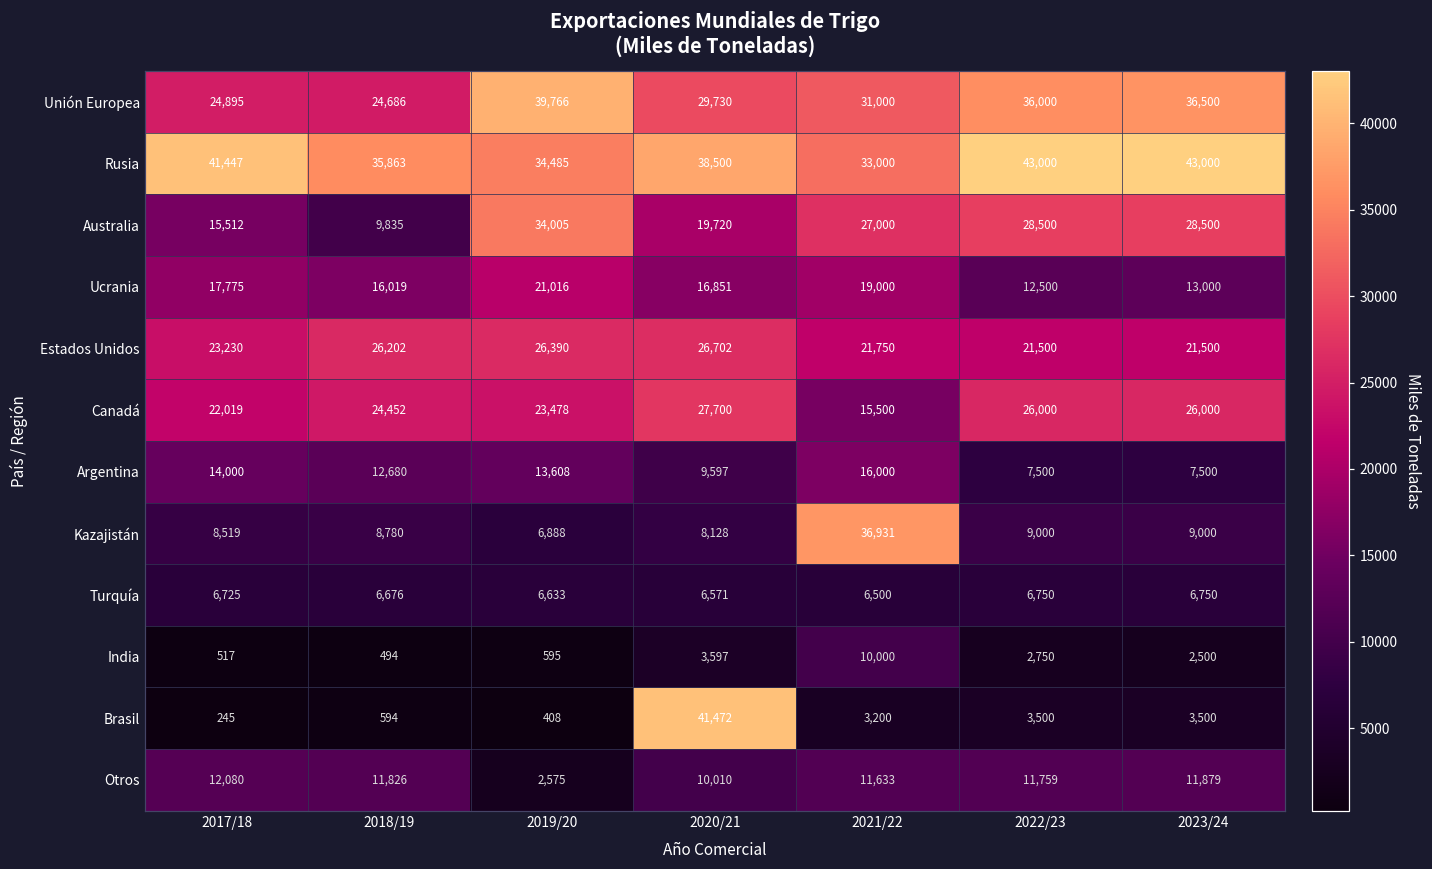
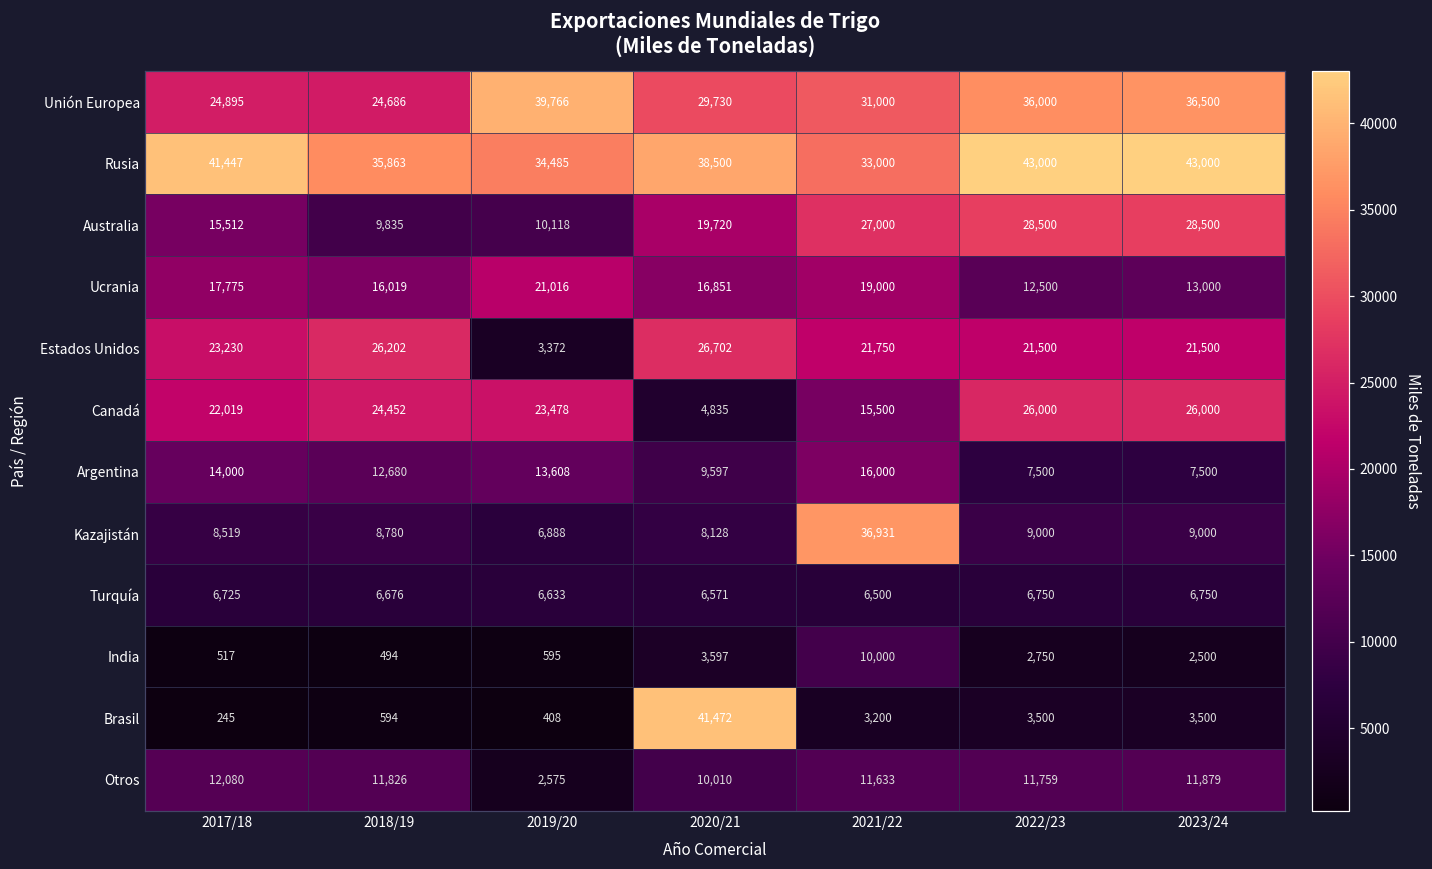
  {
    "Unión Europea": {
      "2017/18": "24,895",
      "2018/19": "24,686",
      "2019/20": "39,766",
      "2020/21": "29,730",
      "2021/22": "31,000",
      "2022/23": "36,000",
      "2023/24": "36,500"
    },
    "Rusia": {
      "2017/18": "41,447",
      "2018/19": "35,863",
      "2019/20": "34,485",
      "2020/21": "38,500",
      "2021/22": "33,000",
      "2022/23": "43,000",
      "2023/24": "43,000"
    },
    "Australia": {
      "2017/18": "15,512",
      "2018/19": "9,835",
-     "2019/20": "34,005",
+     "2019/20": "10,118",
      "2020/21": "19,720",
      "2021/22": "27,000",
      "2022/23": "28,500",
      "2023/24": "28,500"
    },
    "Ucrania": {
      "2017/18": "17,775",
      "2018/19": "16,019",
      "2019/20": "21,016",
      "2020/21": "16,851",
      "2021/22": "19,000",
      "2022/23": "12,500",
      "2023/24": "13,000"
    },
    "Estados Unidos": {
      "2017/18": "23,230",
      "2018/19": "26,202",
-     "2019/20": "26,390",
+     "2019/20": "3,372",
      "2020/21": "26,702",
      "2021/22": "21,750",
      "2022/23": "21,500",
      "2023/24": "21,500"
    },
    "Canadá": {
      "2017/18": "22,019",
      "2018/19": "24,452",
      "2019/20": "23,478",
-     "2020/21": "27,700",
+     "2020/21": "4,835",
      "2021/22": "15,500",
      "2022/23": "26,000",
      "2023/24": "26,000"
    },
    "Argentina": {
      "2017/18": "14,000",
      "2018/19": "12,680",
      "2019/20": "13,608",
      "2020/21": "9,597",
      "2021/22": "16,000",
      "2022/23": "7,500",
      "2023/24": "7,500"
    },
    "Kazajistán": {
      "2017/18": "8,519",
      "2018/19": "8,780",
      "2019/20": "6,888",
      "2020/21": "8,128",
      "2021/22": "36,931",
      "2022/23": "9,000",
      "2023/24": "9,000"
    },
    "Turquía": {
      "2017/18": "6,725",
      "2018/19": "6,676",
      "2019/20": "6,633",
      "2020/21": "6,571",
      "2021/22": "6,500",
      "2022/23": "6,750",
      "2023/24": "6,750"
    },
    "India": {
      "2017/18": "517",
      "2018/19": "494",
      "2019/20": "595",
      "2020/21": "3,597",
      "2021/22": "10,000",
      "2022/23": "2,750",
      "2023/24": "2,500"
    },
    "Brasil": {
      "2017/18": "245",
      "2018/19": "594",
      "2019/20": "408",
      "2020/21": "41,472",
      "2021/22": "3,200",
      "2022/23": "3,500",
      "2023/24": "3,500"
    },
    "Otros": {
      "2017/18": "12,080",
      "2018/19": "11,826",
      "2019/20": "2,575",
      "2020/21": "10,010",
      "2021/22": "11,633",
      "2022/23": "11,759",
      "2023/24": "11,879"
    }
  }
